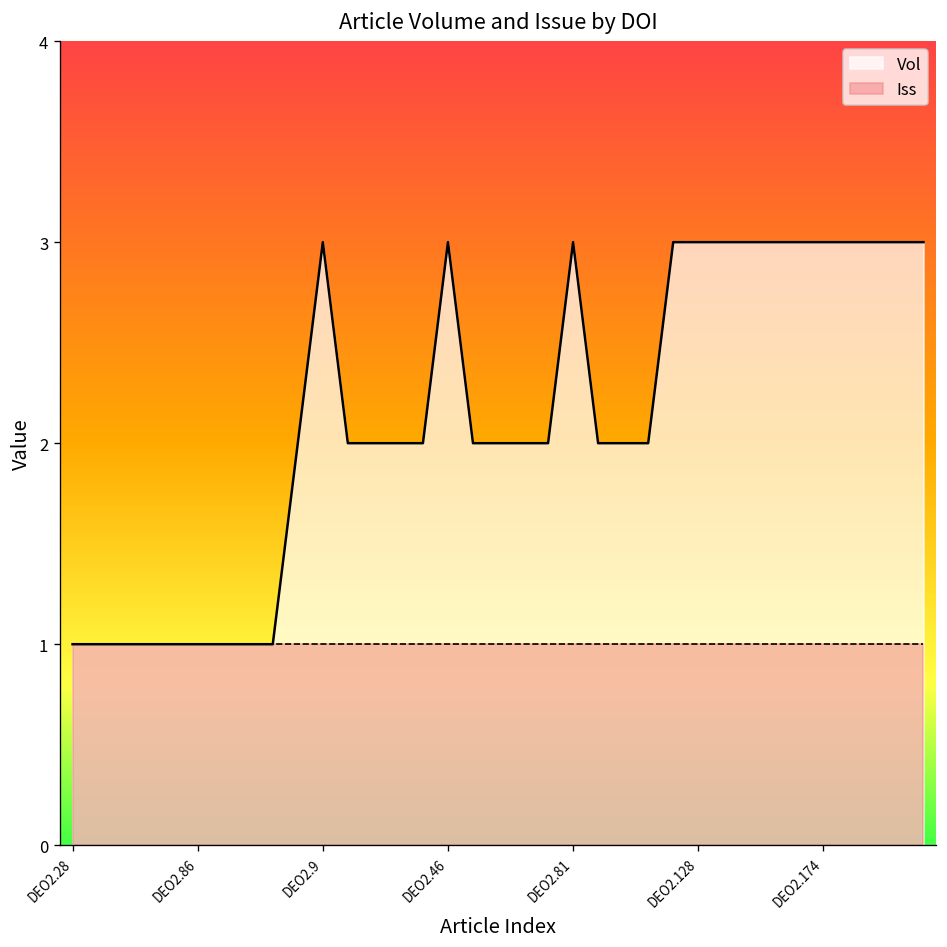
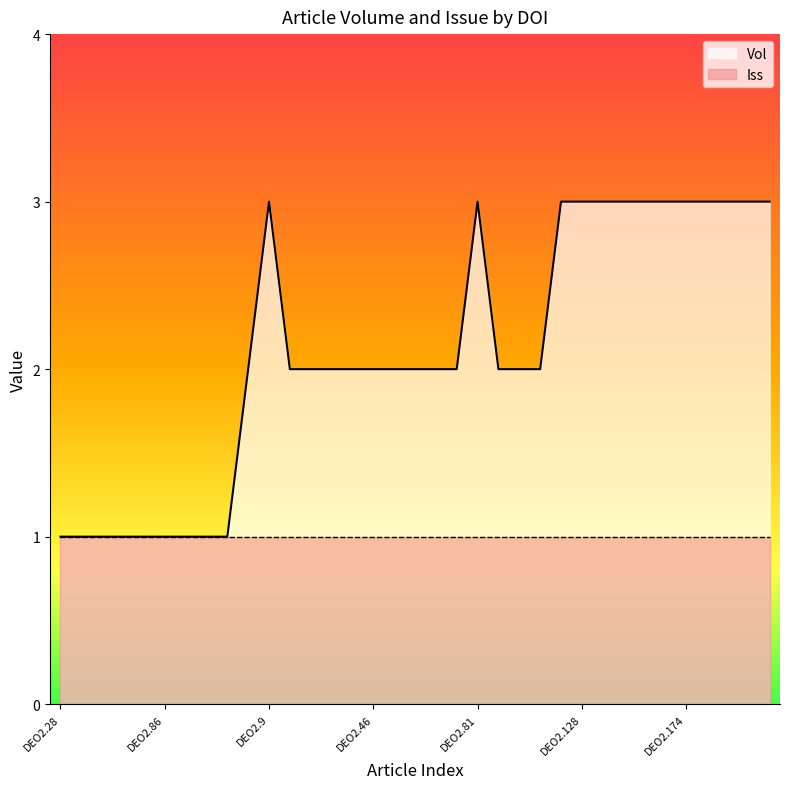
  {
    "Vol": {
      "DEO2.9": 3,
-     "DEO2.46": 3,
+     "DEO2.46": 2,
      "DEO2.81": 3,
      "DEO2.128": 3,
      "DEO2.174": 3
    },
    "Iss": {
      "DEO2.9": 1,
      "DEO2.46": 1,
      "DEO2.81": 1,
      "DEO2.128": 1,
      "DEO2.174": 1
    }
  }
